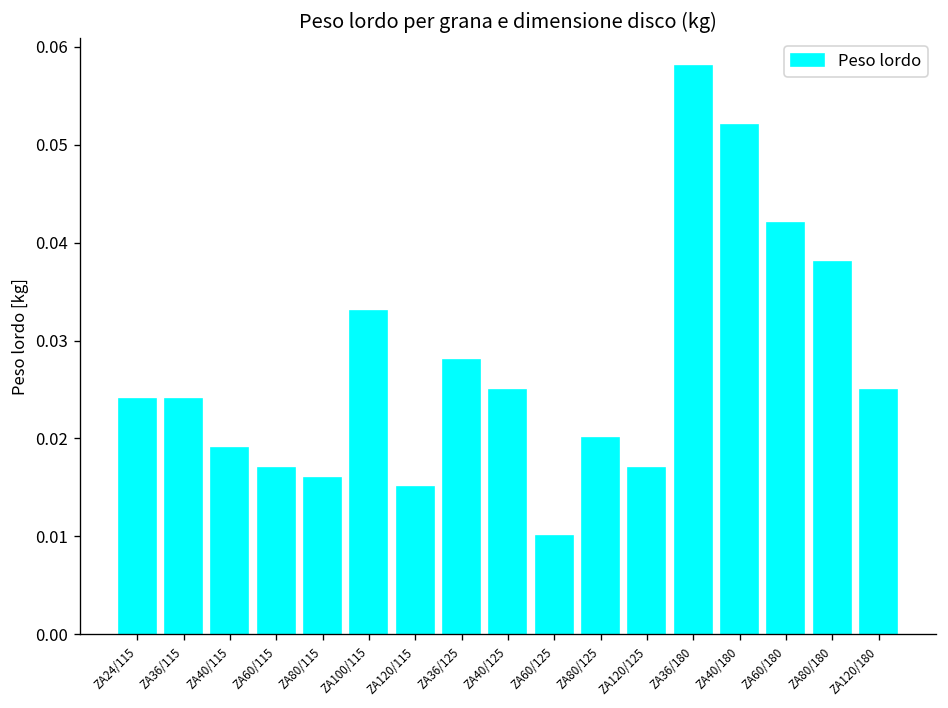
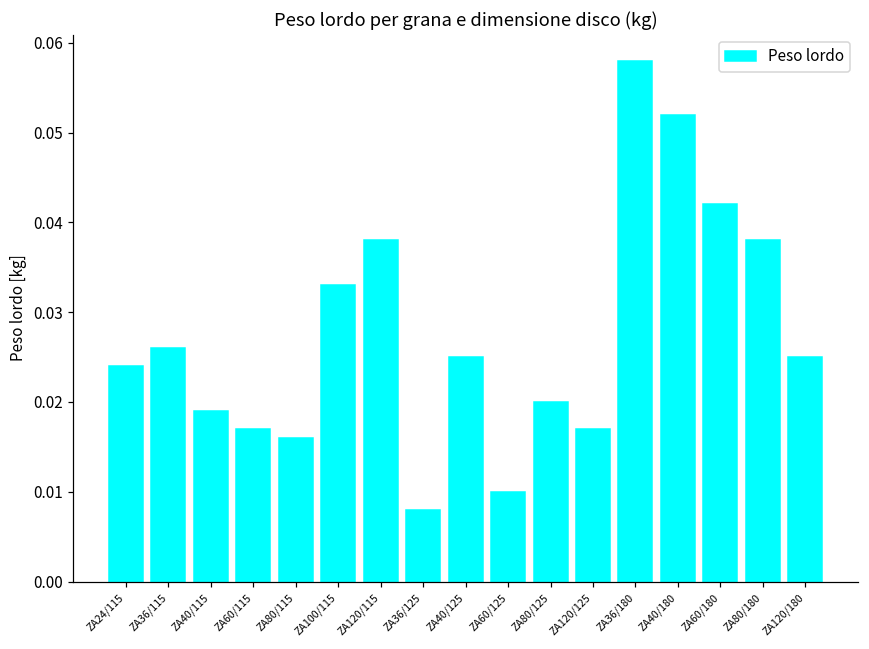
  {
    "ZA24/115": 0.024,
-   "ZA36/115": 0.024,
+   "ZA36/115": 0.026,
    "ZA40/115": 0.019,
    "ZA60/115": 0.017,
    "ZA80/115": 0.016,
    "ZA100/115": 0.033,
-   "ZA120/115": 0.015,
-   "ZA36/125": 0.028,
+   "ZA120/115": 0.038,
+   "ZA36/125": 0.008,
    "ZA40/125": 0.025,
    "ZA60/125": 0.010,
    "ZA80/125": 0.020,
    "ZA120/125": 0.017,
    "ZA36/180": 0.058,
    "ZA40/180": 0.052,
    "ZA60/180": 0.042,
    "ZA80/180": 0.038,
    "ZA120/180": 0.025
  }
